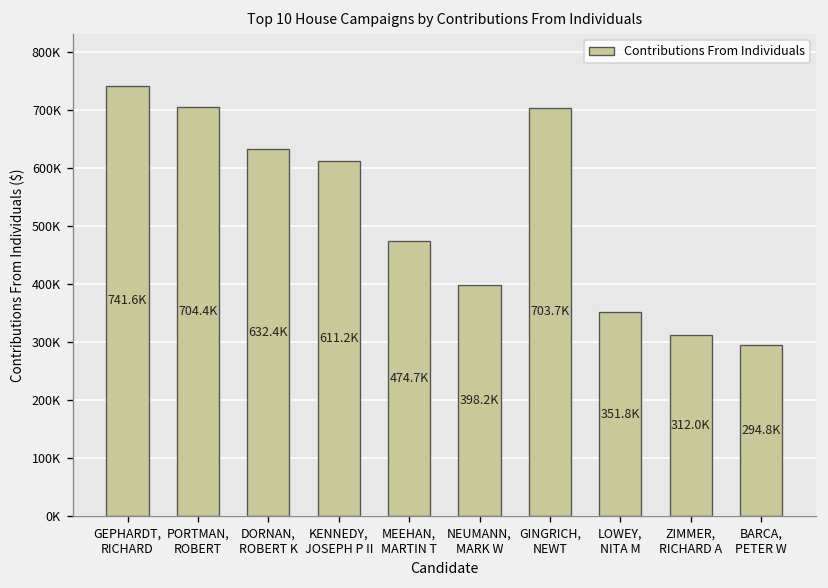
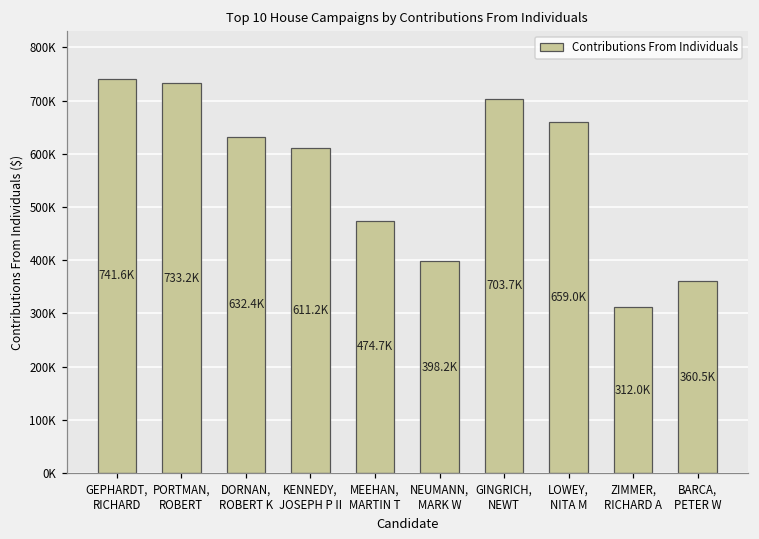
  {
    "GEPHARDT, RICHARD": "741.6K",
-   "PORTMAN, ROBERT": "704.4K",
+   "PORTMAN, ROBERT": "733.2K",
    "DORNAN, ROBERT K": "632.4K",
    "KENNEDY, JOSEPH P II": "611.2K",
    "MEEHAN, MARTIN T": "474.7K",
    "NEUMANN, MARK W": "398.2K",
    "GINGRICH, NEWT": "703.7K",
-   "LOWEY, NITA M": "351.8K",
+   "LOWEY, NITA M": "659.0K",
    "ZIMMER, RICHARD A": "312.0K",
-   "BARCA, PETER W": "294.8K"
+   "BARCA, PETER W": "360.5K"
  }
